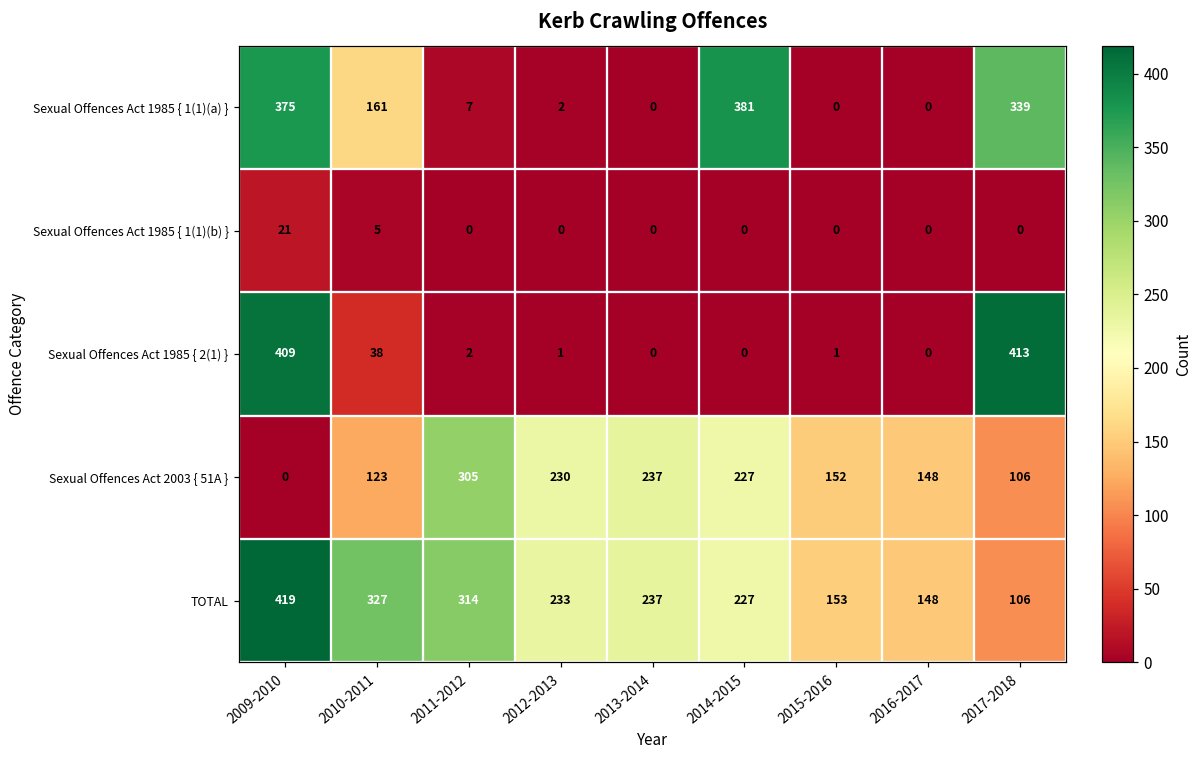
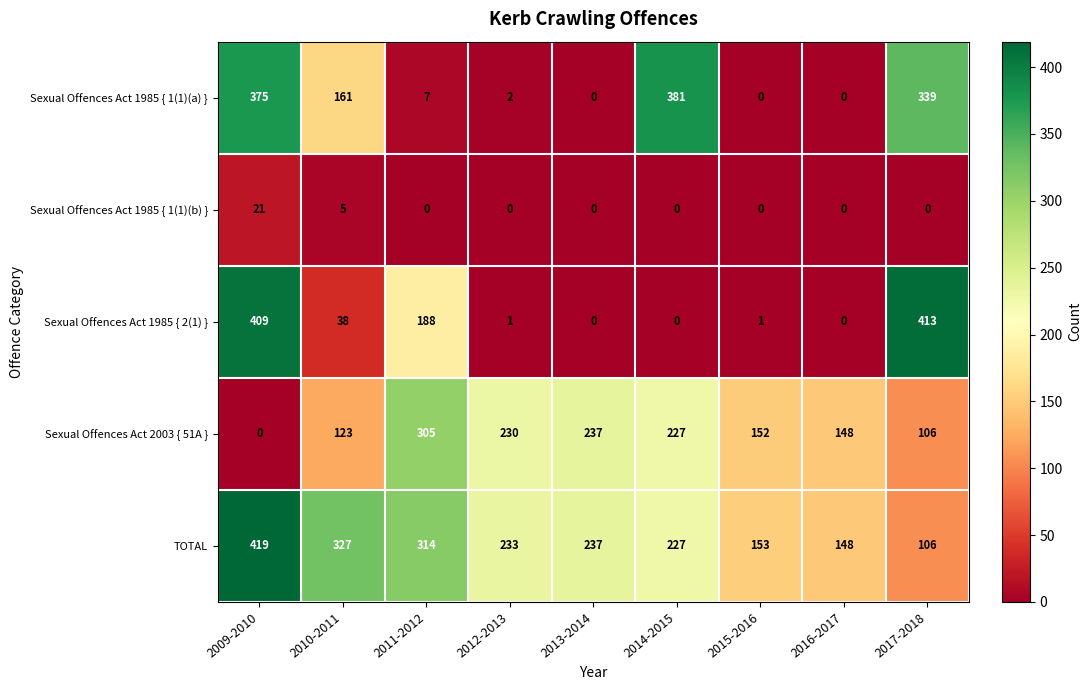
  {
    "Sexual Offences Act 1985 { 1(1)(a) }": {
      "2009-2010": 375,
      "2010-2011": 161,
      "2011-2012": 7,
      "2012-2013": 2,
      "2013-2014": 0,
      "2014-2015": 381,
      "2015-2016": 0,
      "2016-2017": 0,
      "2017-2018": 339
    },
    "Sexual Offences Act 1985 { 1(1)(b) }": {
      "2009-2010": 21,
      "2010-2011": 5,
      "2011-2012": 0,
      "2012-2013": 0,
      "2013-2014": 0,
      "2014-2015": 0,
      "2015-2016": 0,
      "2016-2017": 0,
      "2017-2018": 0
    },
    "Sexual Offences Act 1985 { 2(1) }": {
      "2009-2010": 409,
      "2010-2011": 38,
-     "2011-2012": 2,
+     "2011-2012": 188,
      "2012-2013": 1,
      "2013-2014": 0,
      "2014-2015": 0,
      "2015-2016": 1,
      "2016-2017": 0,
      "2017-2018": 413
    },
    "Sexual Offences Act 2003 { 51A }": {
      "2009-2010": 0,
      "2010-2011": 123,
      "2011-2012": 305,
      "2012-2013": 230,
      "2013-2014": 237,
      "2014-2015": 227,
      "2015-2016": 152,
      "2016-2017": 148,
      "2017-2018": 106
    },
    "TOTAL": {
      "2009-2010": 419,
      "2010-2011": 327,
      "2011-2012": 314,
      "2012-2013": 233,
      "2013-2014": 237,
      "2014-2015": 227,
      "2015-2016": 153,
      "2016-2017": 148,
      "2017-2018": 106
    }
  }
